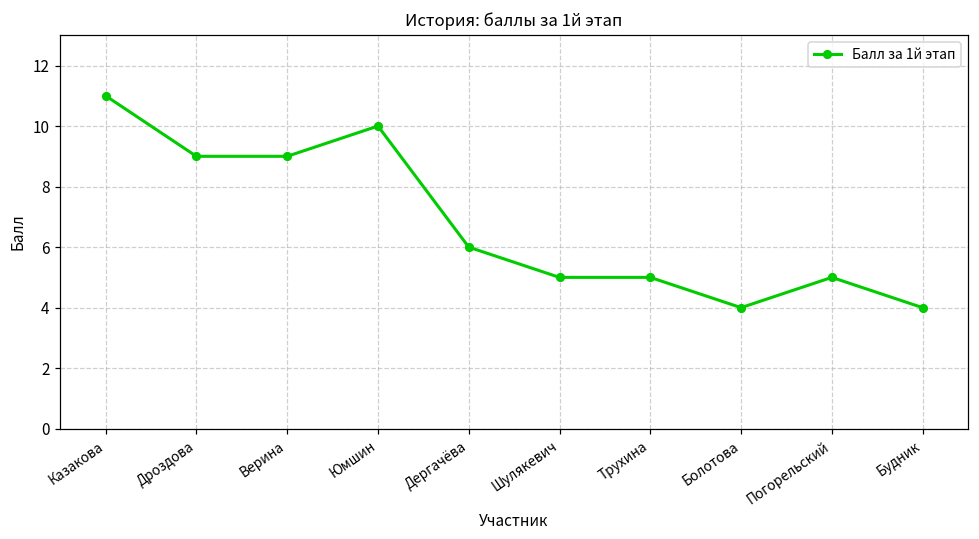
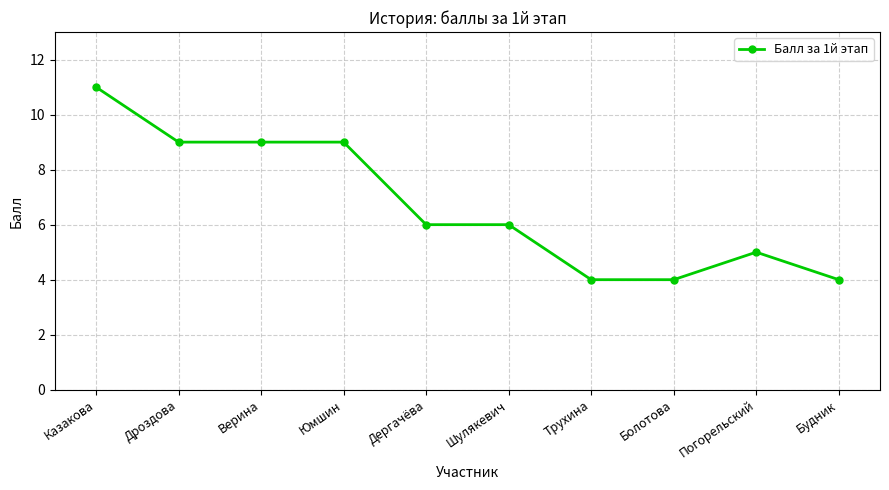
  {
    "Казакова": 11,
    "Дроздова": 9,
    "Верина": 9,
-   "Юмшин": 10,
+   "Юмшин": 9,
    "Дергачёва": 6,
-   "Шулякевич": 5,
-   "Трухина": 5,
+   "Шулякевич": 6,
+   "Трухина": 4,
    "Болотова": 4,
    "Погорельский": 5,
    "Будник": 4
  }
